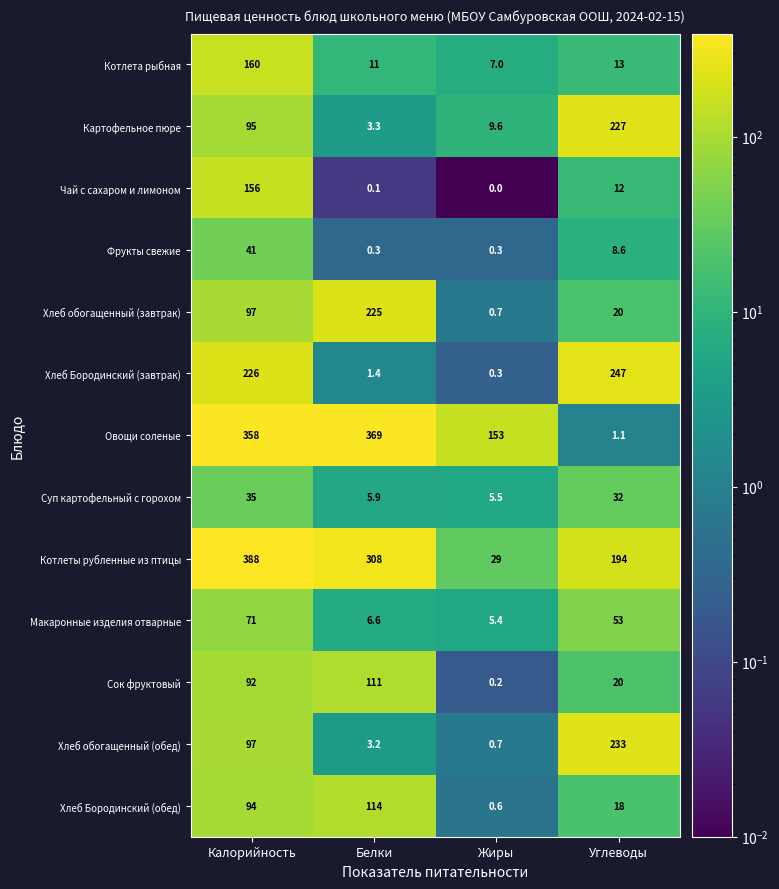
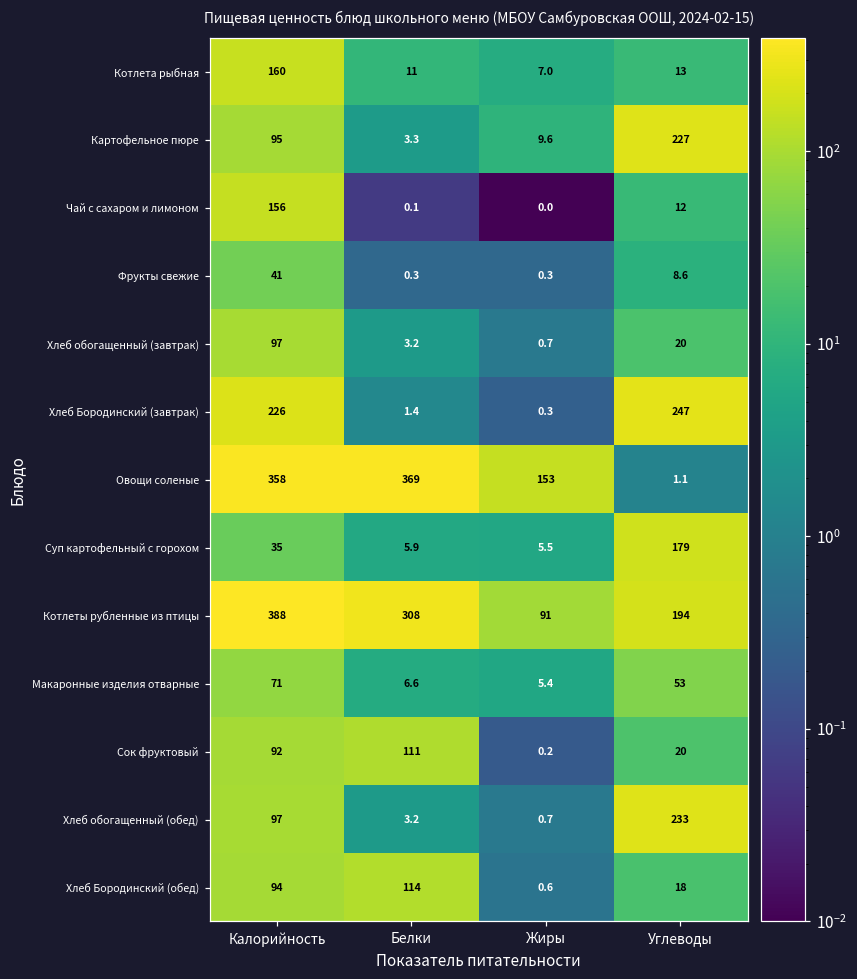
  {
    "Котлета рыбная": {
      "Калорийность": 160,
      "Белки": 11,
      "Жиры": 7.0,
      "Углеводы": 13
    },
    "Картофельное пюре": {
      "Калорийность": 95,
      "Белки": 3.3,
      "Жиры": 9.6,
      "Углеводы": 227
    },
    "Чай с сахаром и лимоном": {
      "Калорийность": 156,
      "Белки": 0.1,
      "Жиры": 0.0,
      "Углеводы": 12
    },
    "Фрукты свежие": {
      "Калорийность": 41,
      "Белки": 0.3,
      "Жиры": 0.3,
      "Углеводы": 8.6
    },
    "Хлеб обогащенный (завтрак)": {
      "Калорийность": 97,
-     "Белки": 225,
+     "Белки": 3.2,
      "Жиры": 0.7,
      "Углеводы": 20
    },
    "Хлеб Бородинский (завтрак)": {
      "Калорийность": 226,
      "Белки": 1.4,
      "Жиры": 0.3,
      "Углеводы": 247
    },
    "Овощи соленые": {
      "Калорийность": 358,
      "Белки": 369,
      "Жиры": 153,
      "Углеводы": 1.1
    },
    "Суп картофельный с горохом": {
      "Калорийность": 35,
      "Белки": 5.9,
      "Жиры": 5.5,
-     "Углеводы": 32
+     "Углеводы": 179
    },
    "Котлеты рубленные из птицы": {
      "Калорийность": 388,
      "Белки": 308,
-     "Жиры": 29,
+     "Жиры": 91,
      "Углеводы": 194
    },
    "Макаронные изделия отварные": {
      "Калорийность": 71,
      "Белки": 6.6,
      "Жиры": 5.4,
      "Углеводы": 53
    },
    "Сок фруктовый": {
      "Калорийность": 92,
      "Белки": 111,
      "Жиры": 0.2,
      "Углеводы": 20
    },
    "Хлеб обогащенный (обед)": {
      "Калорийность": 97,
      "Белки": 3.2,
      "Жиры": 0.7,
      "Углеводы": 233
    },
    "Хлеб Бородинский (обед)": {
      "Калорийность": 94,
      "Белки": 114,
      "Жиры": 0.6,
      "Углеводы": 18
    }
  }
